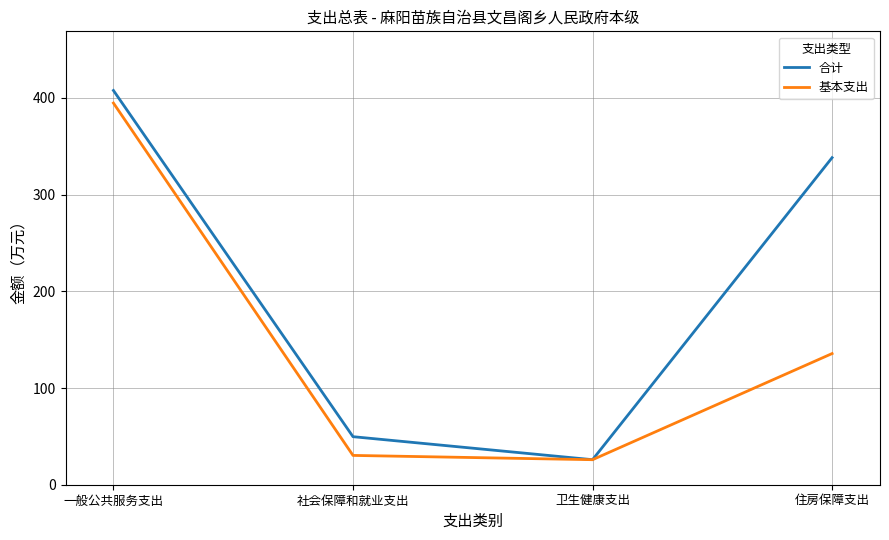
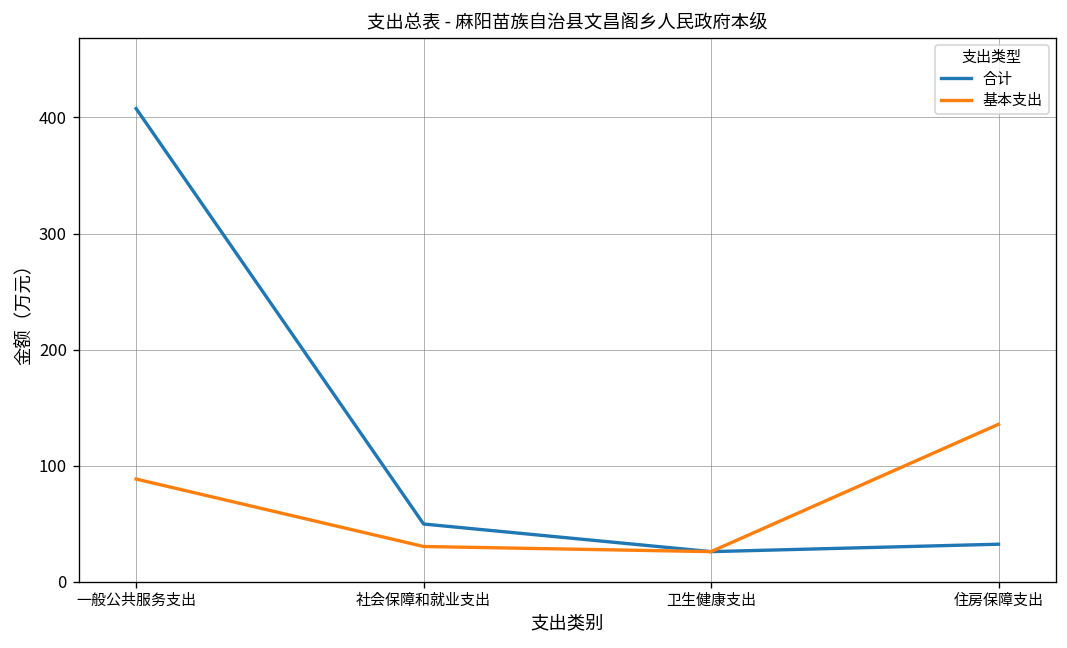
  {
    "合计": {
      "一般公共服务支出": 410,
      "社会保障和就业支出": 50,
-     "住房保障支出": 340
+     "住房保障支出": 30
    },
    "基本支出": {
-     "一般公共服务支出": 390,
+     "一般公共服务支出": 90,
      "社会保障和就业支出": 30,
      "住房保障支出": 140
    }
  }
